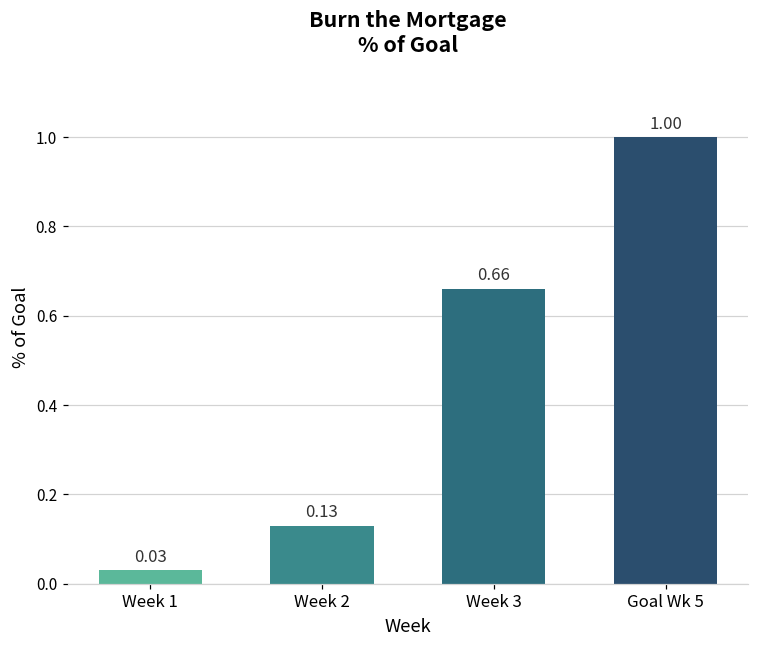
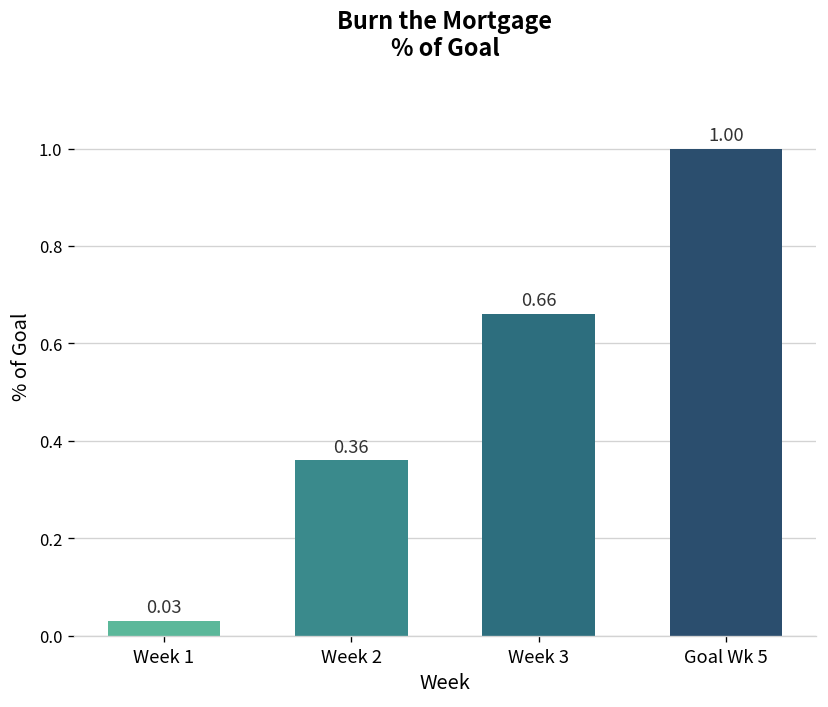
  {
    "Week 1": 0.03,
-   "Week 2": 0.13,
+   "Week 2": 0.36,
    "Week 3": 0.66,
    "Goal Wk 5": 1.00
  }
